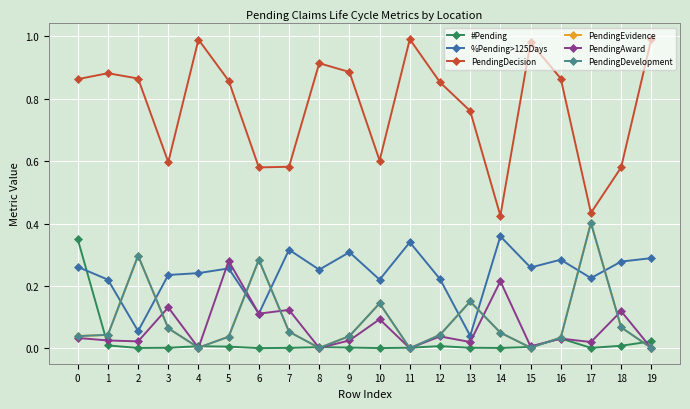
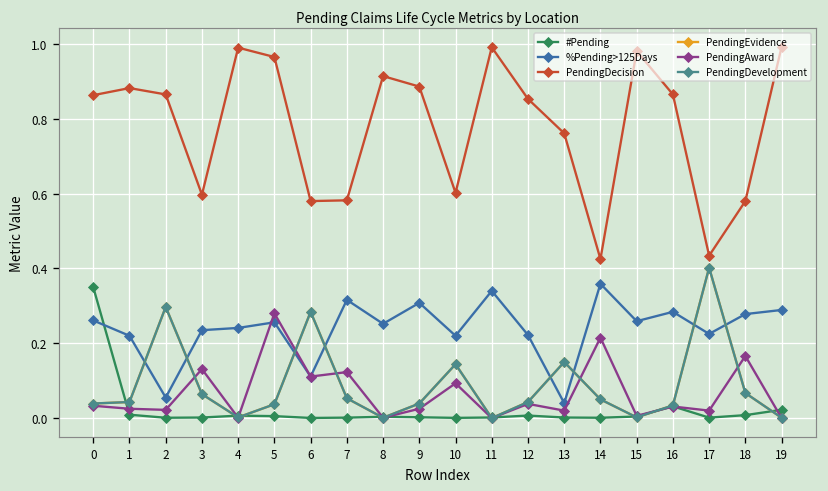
  {
    "PendingDecision": {
      "0": 0.86,
      "1": 0.88,
      "2": 0.87,
      "3": 0.60,
      "4": 0.99,
-     "5": 0.86,
+     "5": 0.97,
      "6": 0.58,
      "7": 0.58,
      "8": 0.91,
      "9": 0.89,
      "10": 0.60,
      "11": 0.99,
      "12": 0.85,
      "13": 0.76,
      "14": 0.43,
      "16": 0.87,
      "17": 0.43,
      "18": 0.58
    },
    "PendingAward": {
      "1": 0.03,
      "2": 0.02,
      "3": 0.13,
      "5": 0.28,
      "7": 0.12,
      "9": 0.03,
      "10": 0.09,
      "13": 0.02,
      "14": 0.22,
      "17": 0.02,
-     "18": 0.12
+     "18": 0.17
    }
  }
